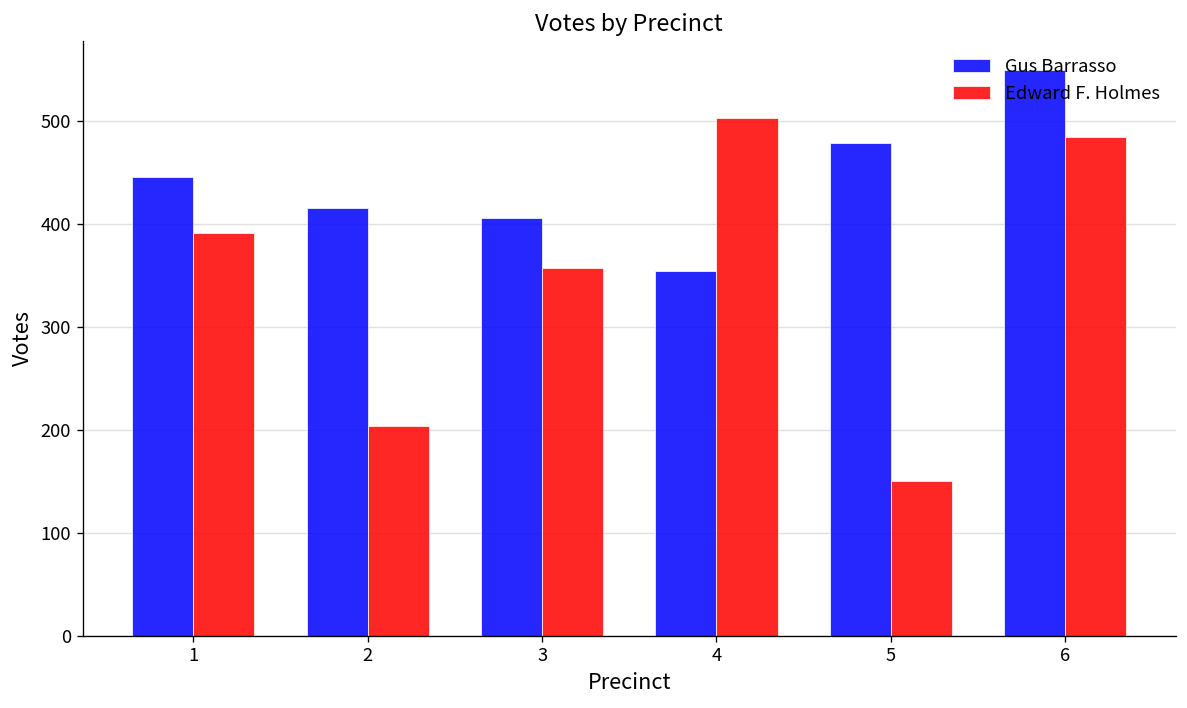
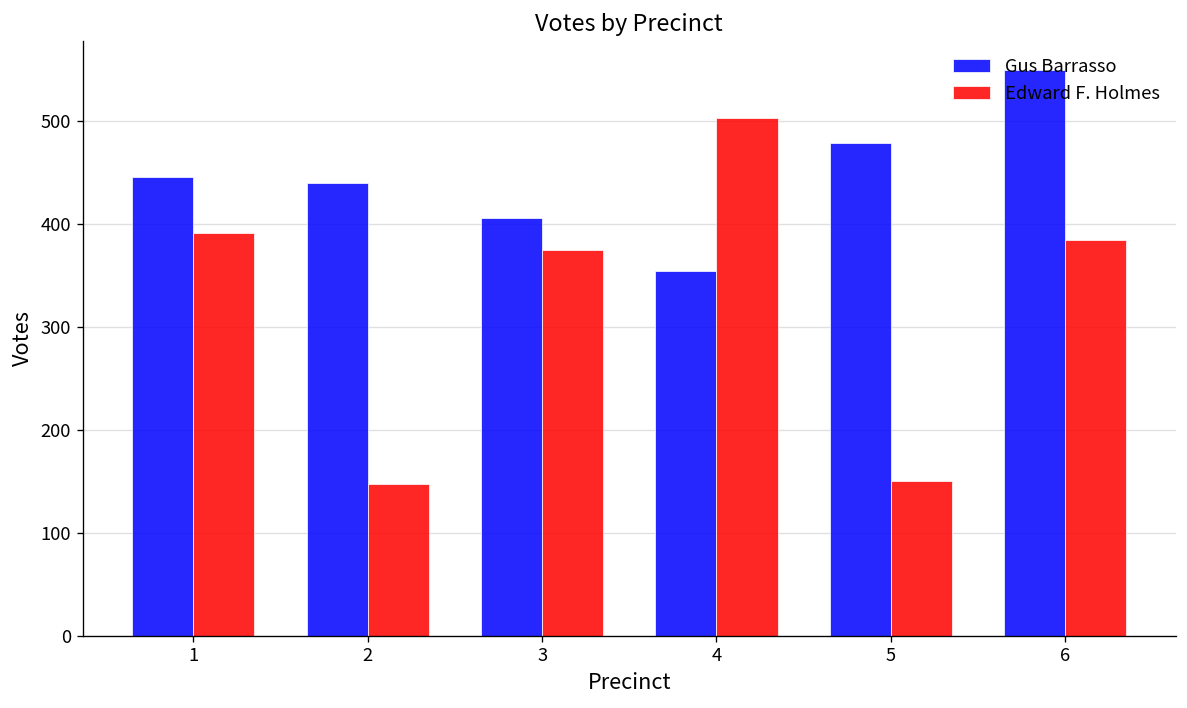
  {
    "Gus Barrasso": {
      "1": 450,
-     "2": 420,
+     "2": 440,
      "3": 410,
      "4": 350,
      "5": 480,
      "6": 550
    },
    "Edward F. Holmes": {
      "1": 390,
-     "2": 200,
-     "3": 360,
+     "2": 150,
+     "3": 380,
      "4": 500,
      "5": 150,
-     "6": 480
+     "6": 380
    }
  }
